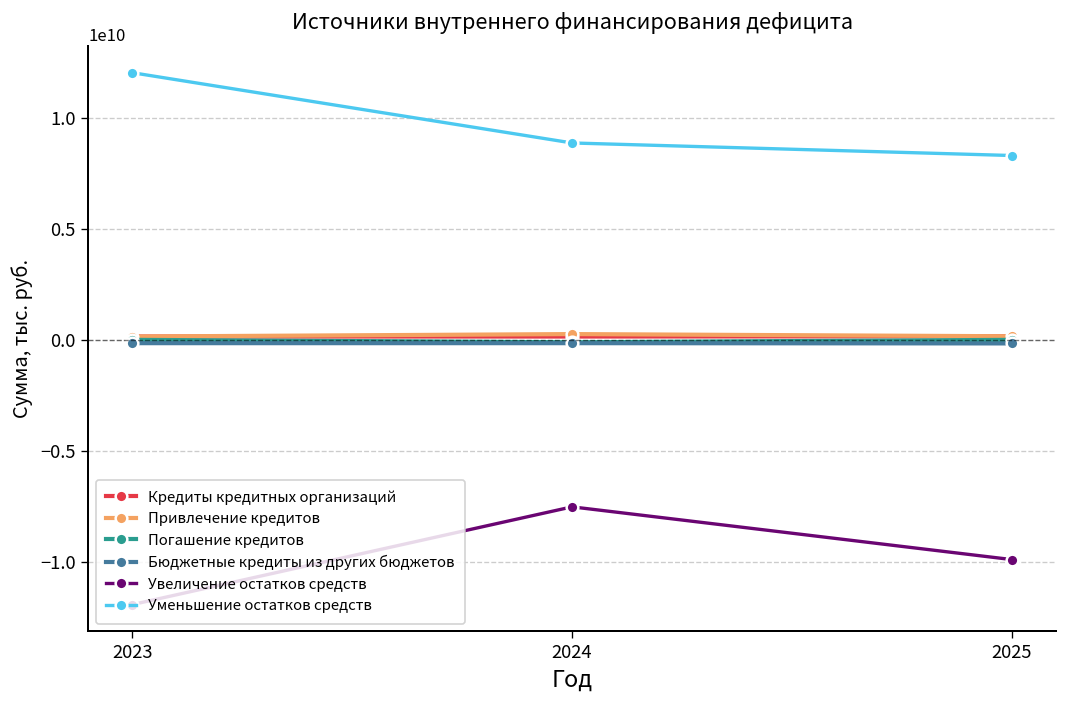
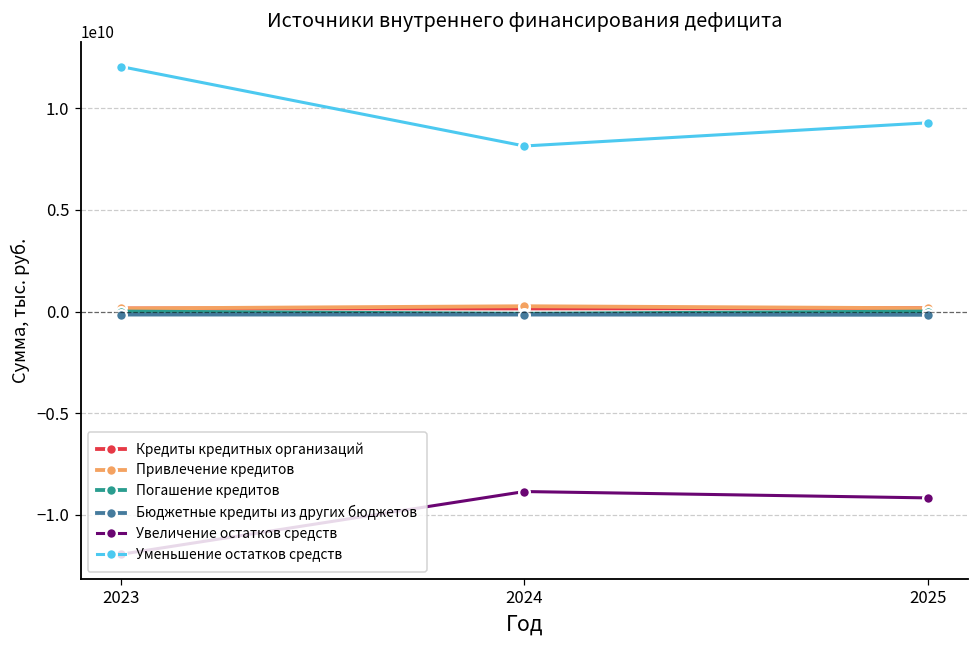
  {
    "Увеличение остатков средств": {
-     "2024": -7500000000,
-     "2025": -9900000000
+     "2024": -8800000000,
+     "2025": -9200000000
    },
    "Уменьшение остатков средств": {
      "2023": 12000000000,
-     "2024": 8900000000,
-     "2025": 8300000000
+     "2024": 8100000000,
+     "2025": 9300000000
    }
  }
